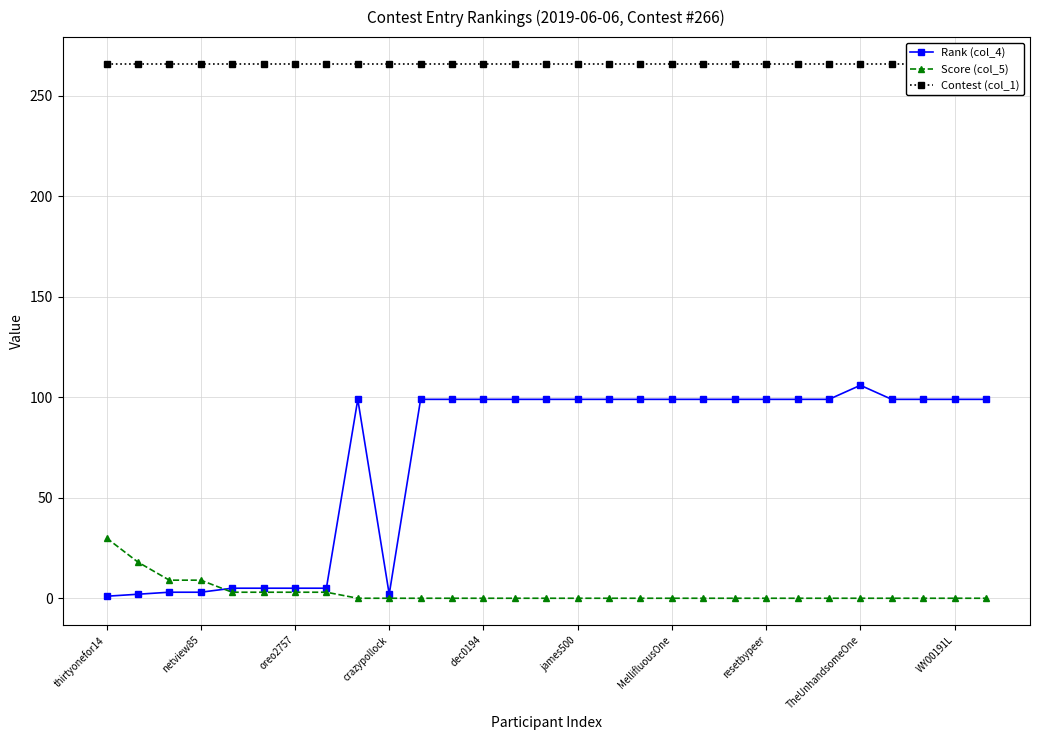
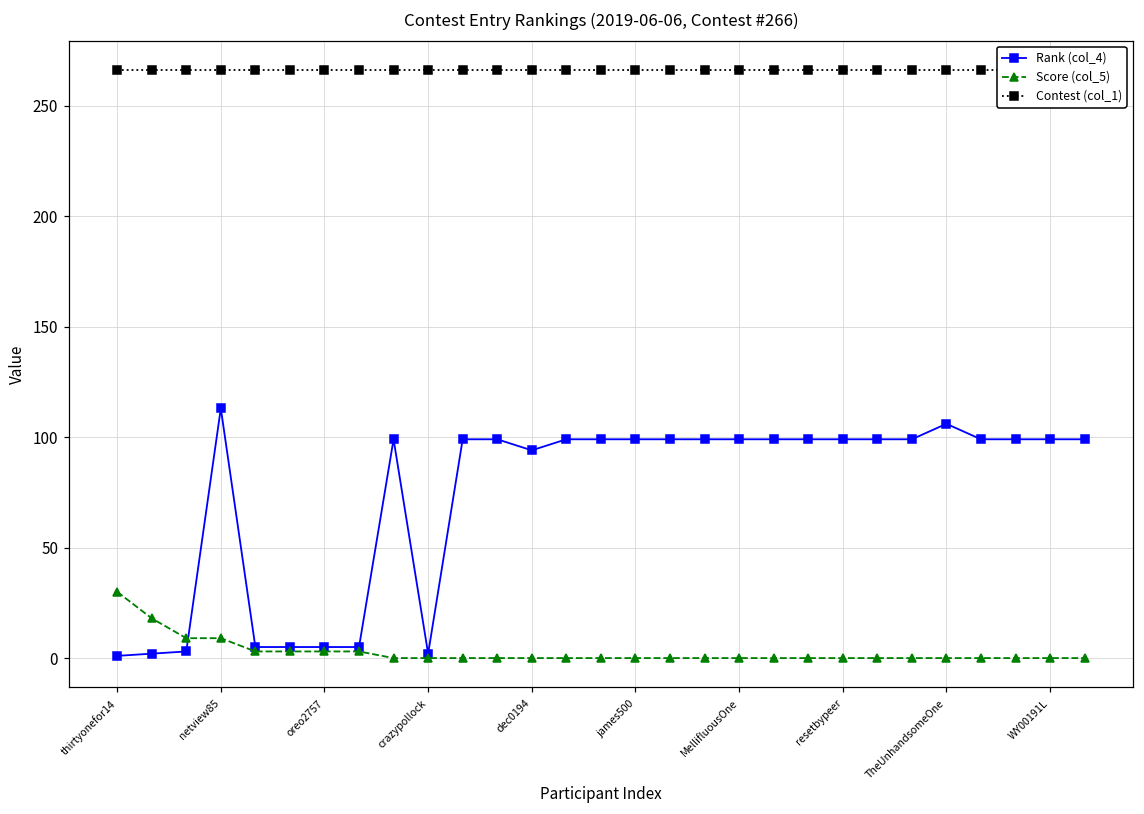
  {
    "Rank (col_4)": {
      "thirtyonefor14": 1,
-     "netview85": 3,
+     "netview85": 113,
      "oreo2757": 5,
      "crazypollock": 2,
-     "dec0194": 99,
+     "dec0194": 94,
      "james500": 99,
      "MellifluousOne": 99,
      "resetbypeer": 99,
      "TheUnhandsomeOne": 106,
      "WY00191L": 99
    },
    "Score (col_5)": {
      "thirtyonefor14": 30,
      "netview85": 9,
      "oreo2757": 3,
      "crazypollock": 0,
      "dec0194": 0,
      "james500": 0,
      "MellifluousOne": 0,
      "resetbypeer": 0,
      "TheUnhandsomeOne": 0,
      "WY00191L": 0
    },
    "Contest (col_1)": {
      "thirtyonefor14": 266,
      "netview85": 266,
      "oreo2757": 266,
      "crazypollock": 266,
      "dec0194": 266,
      "james500": 266,
      "MellifluousOne": 266,
      "resetbypeer": 266,
      "TheUnhandsomeOne": 266
    }
  }
